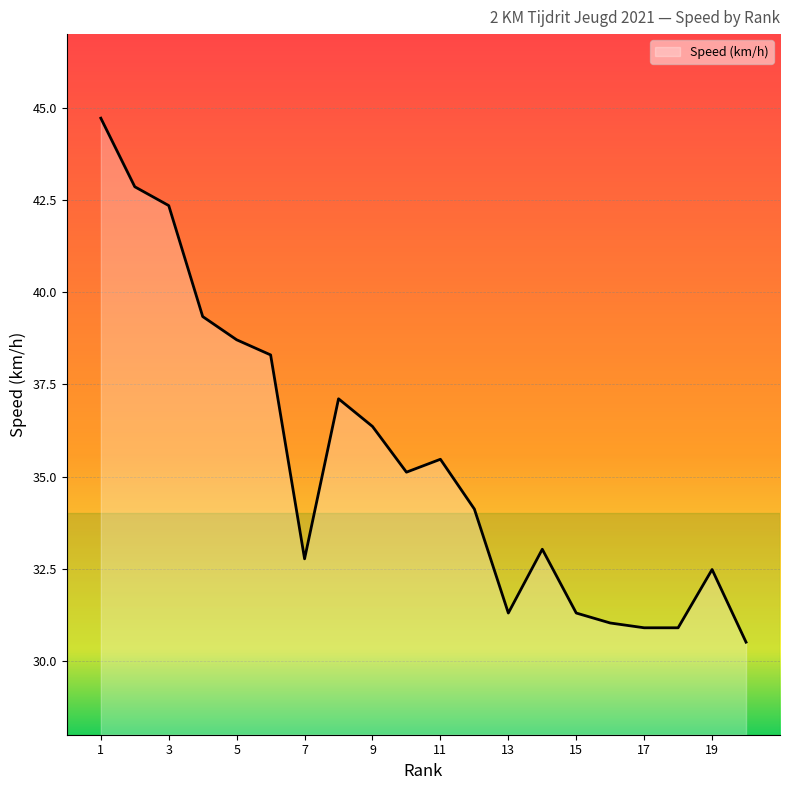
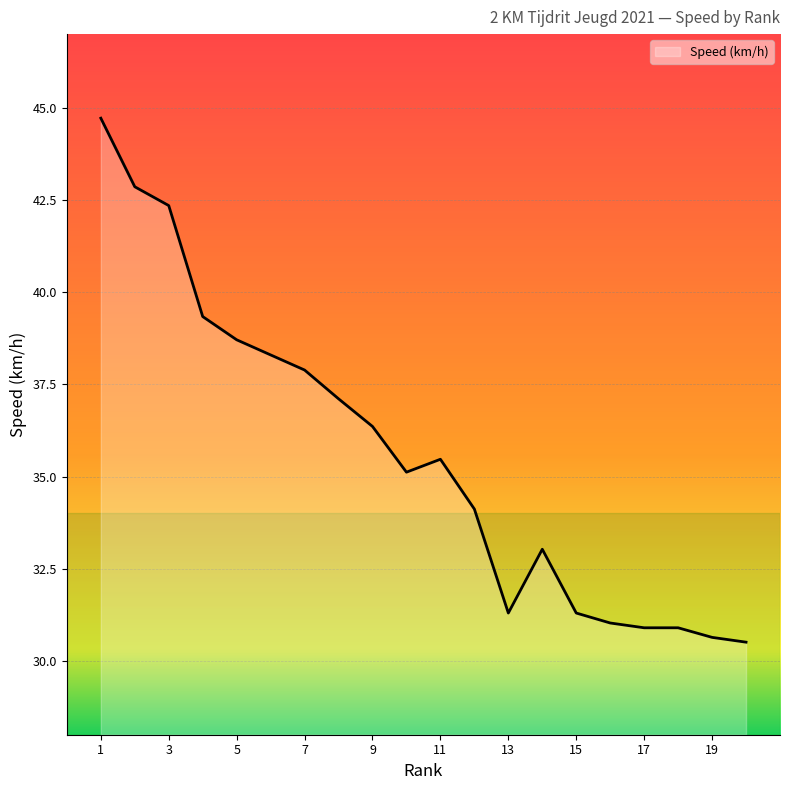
  {
    "1": 44.7,
    "3": 42.4,
    "5": 38.7,
-   "7": 32.8,
+   "7": 37.9,
    "9": 36.4,
    "11": 35.5,
    "13": 31.3,
    "15": 31.3,
    "17": 30.9,
-   "19": 32.5
+   "19": 30.6
  }
